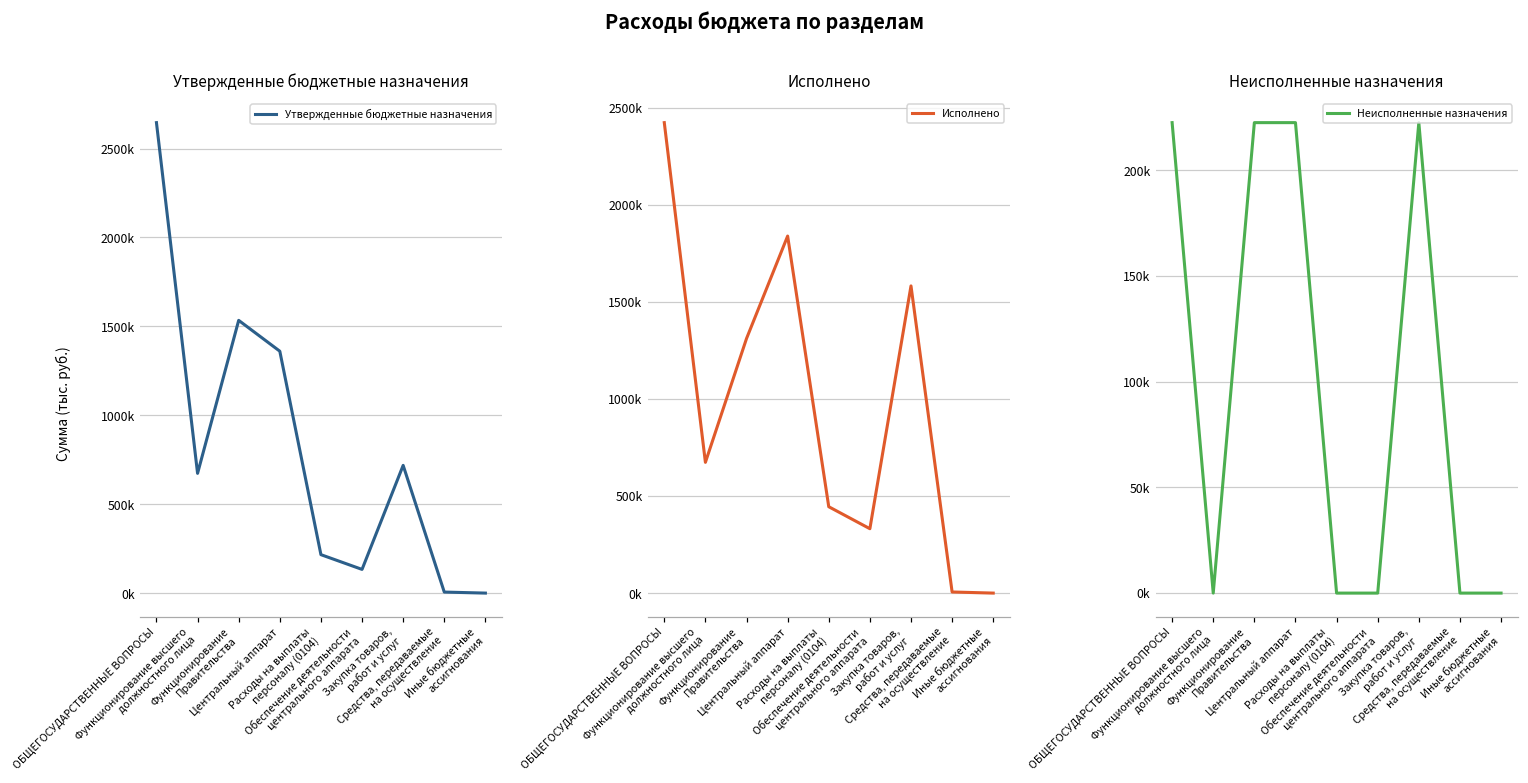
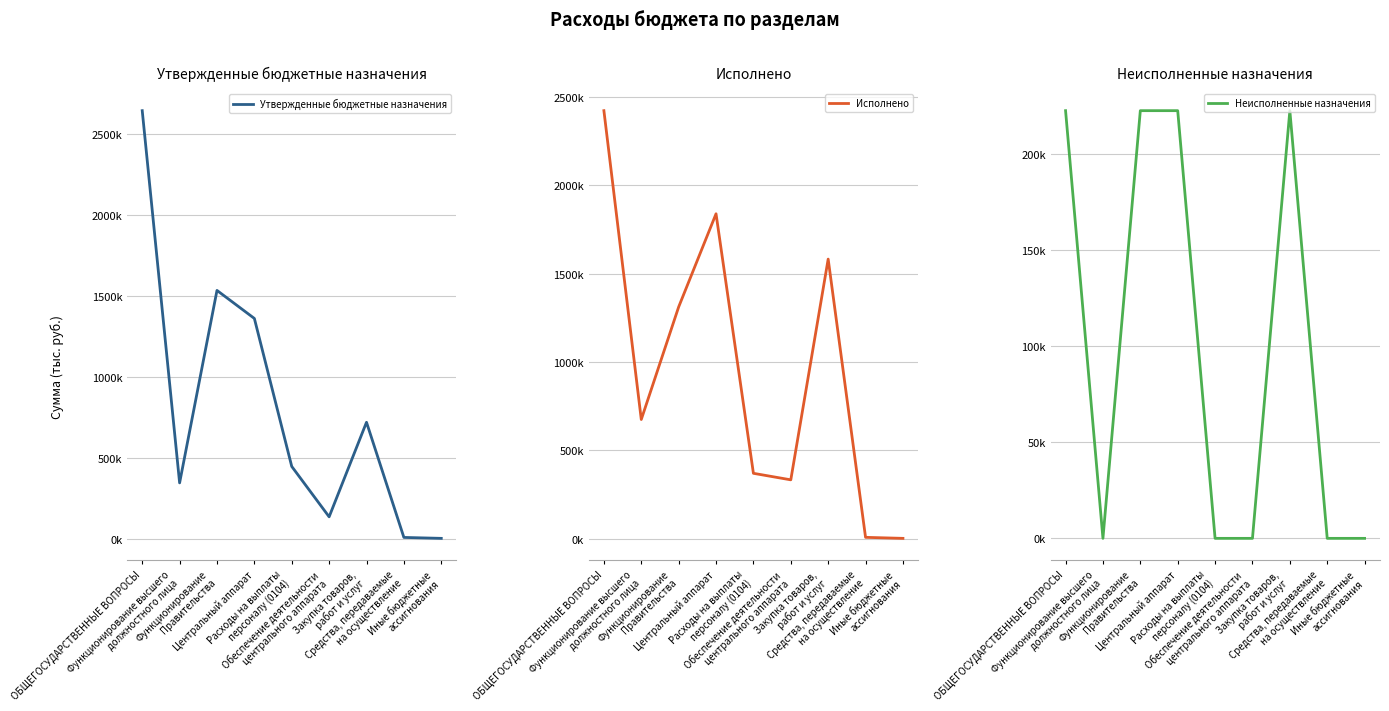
  {
    "Утвержденные бюджетные назначения": {
      "ОБЩЕГОСУДАРСТВЕННЫЕ ВОПРОСЫ": 2650000,
-     "Функционирование высшего должностного лица": 670000,
+     "Функционирование высшего должностного лица": 340000,
      "Функционирование Правительства": 1530000,
      "Центральный аппарат": 1360000,
-     "Расходы на выплаты персоналу (0104)": 220000,
+     "Расходы на выплаты персоналу (0104)": 450000,
      "Обеспечение деятельности центрального аппарата": 130000,
      "Закупка товаров, работ и услуг": 720000,
      "Средства, передаваемые на осуществление": 10000,
      "Иные бюджетные ассигнования": 0
    },
    "Исполнено": {
      "ОБЩЕГОСУДАРСТВЕННЫЕ ВОПРОСЫ": 2420000,
      "Функционирование высшего должностного лица": 670000,
      "Функционирование Правительства": 1310000,
      "Центральный аппарат": 1840000,
-     "Расходы на выплаты персоналу (0104)": 450000,
+     "Расходы на выплаты персоналу (0104)": 370000,
      "Обеспечение деятельности центрального аппарата": 330000,
      "Закупка товаров, работ и услуг": 1580000,
      "Средства, передаваемые на осуществление": 10000,
      "Иные бюджетные ассигнования": 0
    },
    "Неисполненные назначения": {
      "ОБЩЕГОСУДАРСТВЕННЫЕ ВОПРОСЫ": 223000,
      "Функционирование высшего должностного лица": 0,
      "Функционирование Правительства": 223000,
      "Центральный аппарат": 223000,
      "Расходы на выплаты персоналу (0104)": 0,
      "Обеспечение деятельности центрального аппарата": 0,
      "Средства, передаваемые на осуществление": 0,
      "Иные бюджетные ассигнования": 0
    }
  }
